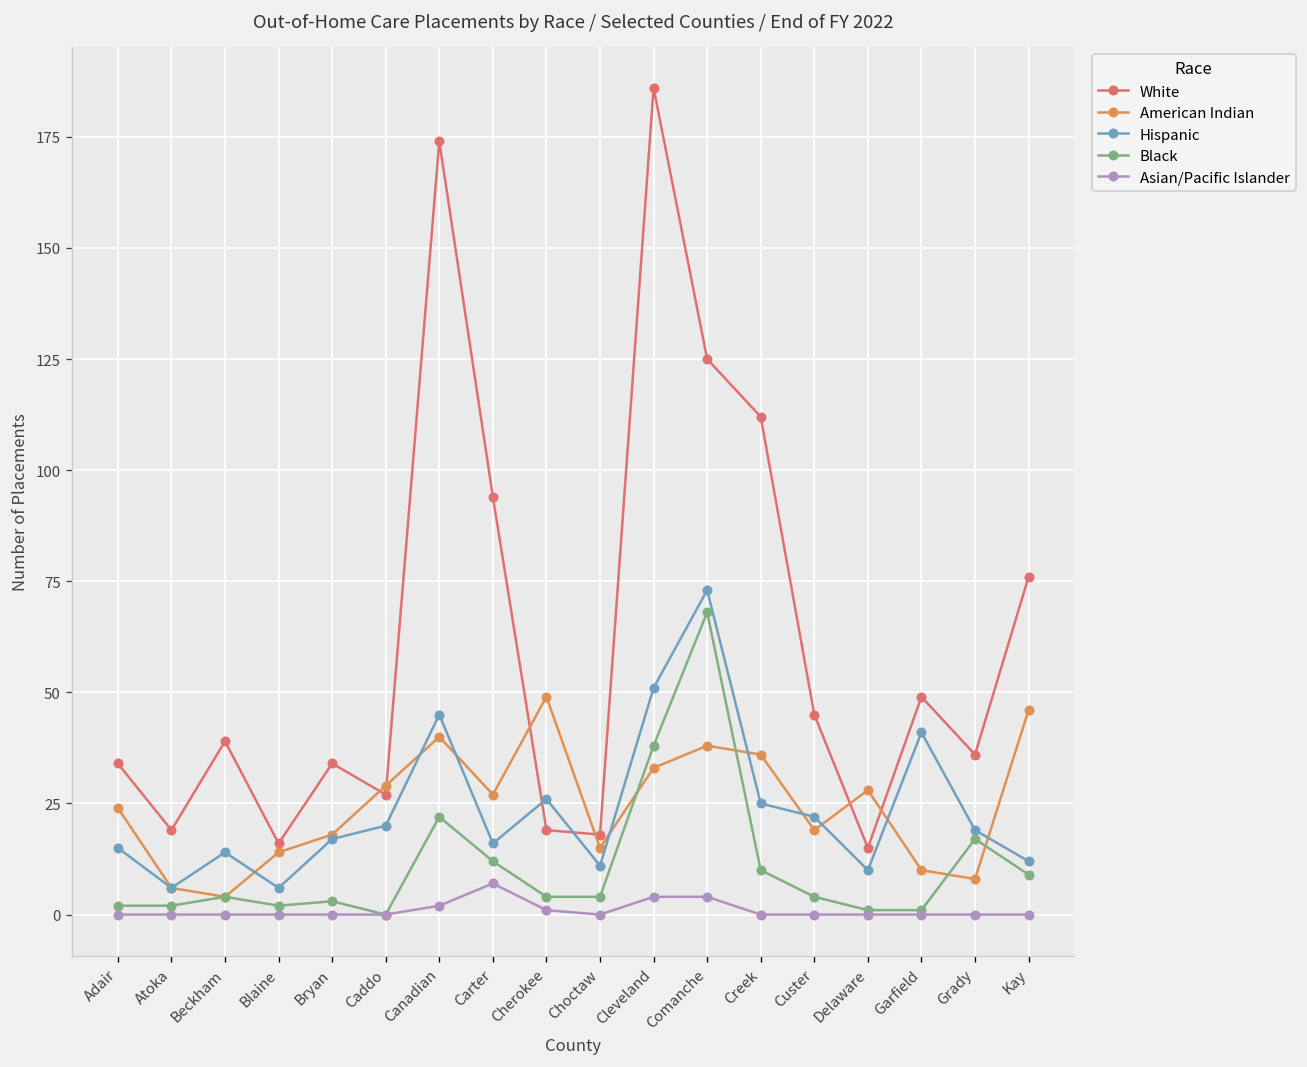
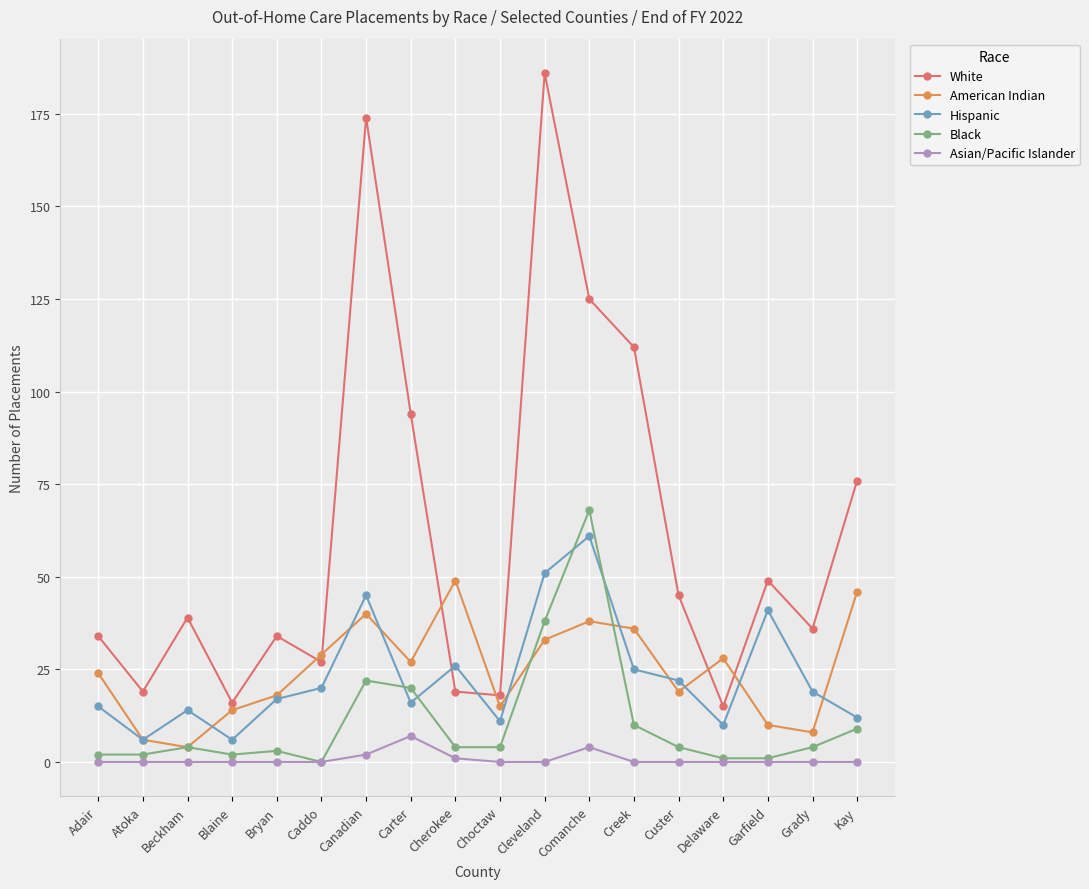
  {
    "Hispanic": {
      "Adair": 15,
      "Beckham": 14,
      "Blaine": 6,
      "Bryan": 17,
      "Caddo": 20,
      "Canadian": 45,
      "Carter": 16,
      "Cherokee": 26,
      "Choctaw": 11,
      "Cleveland": 51,
-     "Comanche": 73,
+     "Comanche": 61,
      "Creek": 25,
      "Custer": 22,
      "Delaware": 10,
      "Garfield": 41,
      "Grady": 19,
      "Kay": 12
    },
    "Black": {
      "Adair": 2,
      "Atoka": 2,
      "Blaine": 2,
      "Bryan": 3,
      "Canadian": 22,
-     "Carter": 12,
+     "Carter": 20,
      "Cherokee": 4,
      "Choctaw": 4,
      "Cleveland": 38,
      "Comanche": 68,
      "Creek": 10,
      "Custer": 4,
      "Delaware": 1,
      "Garfield": 1,
-     "Grady": 17,
+     "Grady": 4,
      "Kay": 9
    },
    "Asian/Pacific Islander": {
      "Adair": 0,
      "Atoka": 0,
      "Beckham": 0,
      "Blaine": 0,
      "Bryan": 0,
      "Canadian": 2,
      "Carter": 7,
      "Cherokee": 1,
      "Choctaw": 0,
-     "Cleveland": 4,
+     "Cleveland": 0,
      "Comanche": 4,
      "Creek": 0,
      "Custer": 0,
      "Delaware": 0,
      "Garfield": 0,
      "Grady": 0,
      "Kay": 0
    }
  }
